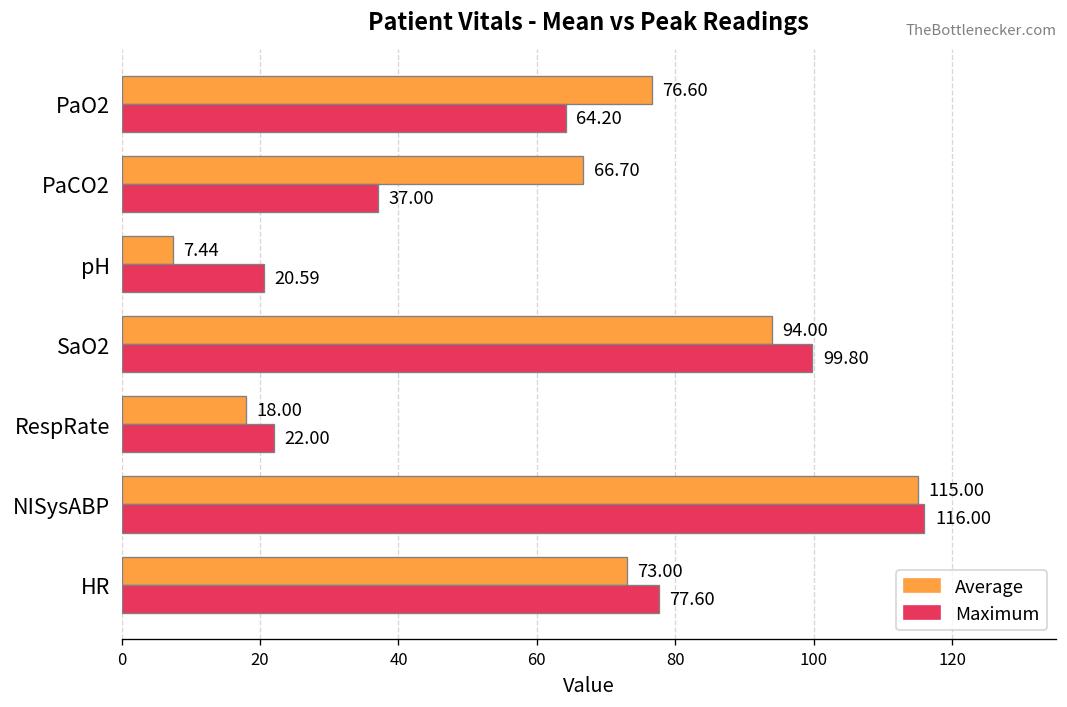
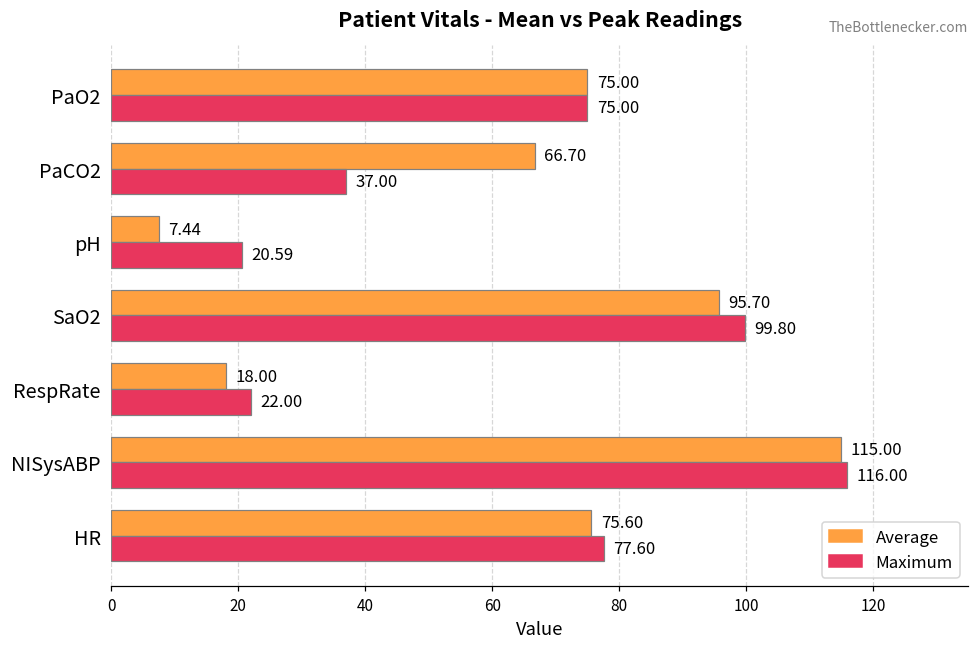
  {
    "Average": {
-     "PaO2": 76.60,
+     "PaO2": 75.00,
      "PaCO2": 66.70,
      "pH": 7.44,
-     "SaO2": 94.00,
+     "SaO2": 95.70,
      "RespRate": 18.00,
      "NISysABP": 115.00,
-     "HR": 73.00
+     "HR": 75.60
    },
    "Maximum": {
-     "PaO2": 64.20,
+     "PaO2": 75.00,
      "PaCO2": 37.00,
      "pH": 20.59,
      "SaO2": 99.80,
      "RespRate": 22.00,
      "NISysABP": 116.00,
      "HR": 77.60
    }
  }
